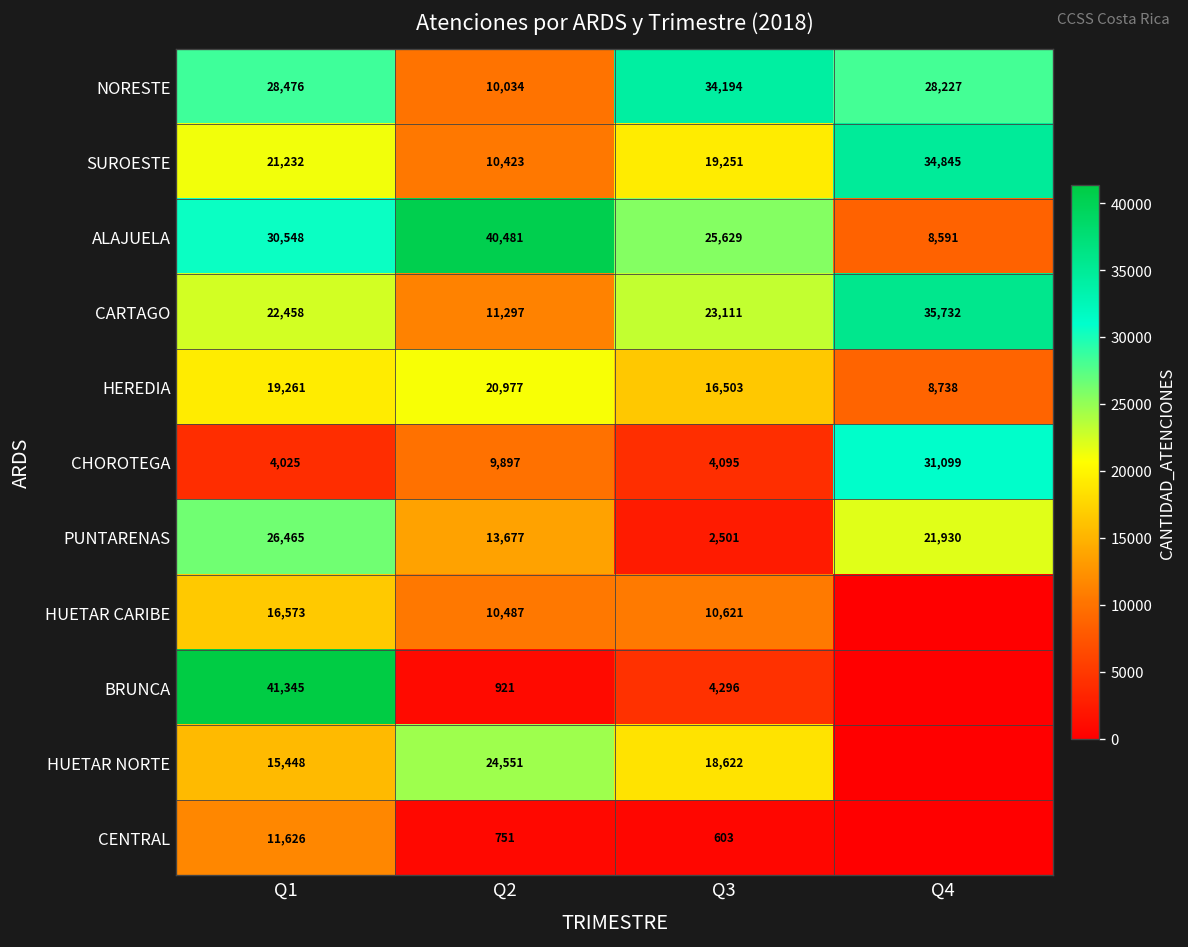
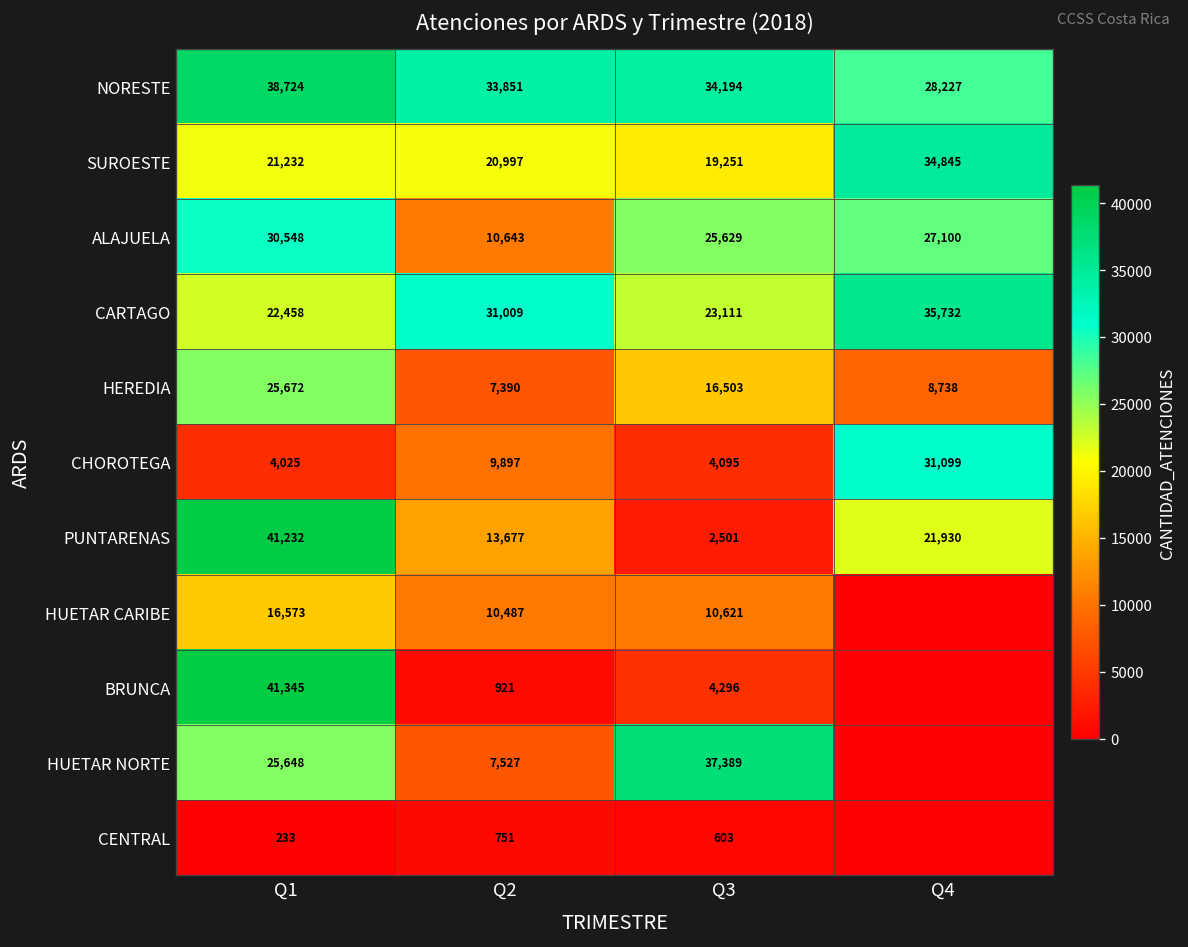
  {
    "NORESTE": {
-     "Q1": "28,476",
-     "Q2": "10,034",
+     "Q1": "38,724",
+     "Q2": "33,851",
      "Q3": "34,194",
      "Q4": "28,227"
    },
    "SUROESTE": {
      "Q1": "21,232",
-     "Q2": "10,423",
+     "Q2": "20,997",
      "Q3": "19,251",
      "Q4": "34,845"
    },
    "ALAJUELA": {
      "Q1": "30,548",
-     "Q2": "40,481",
+     "Q2": "10,643",
      "Q3": "25,629",
-     "Q4": "8,591"
+     "Q4": "27,100"
    },
    "CARTAGO": {
      "Q1": "22,458",
-     "Q2": "11,297",
+     "Q2": "31,009",
      "Q3": "23,111",
      "Q4": "35,732"
    },
    "HEREDIA": {
-     "Q1": "19,261",
-     "Q2": "20,977",
+     "Q1": "25,672",
+     "Q2": "7,390",
      "Q3": "16,503",
      "Q4": "8,738"
    },
    "CHOROTEGA": {
      "Q1": "4,025",
      "Q2": "9,897",
      "Q3": "4,095",
      "Q4": "31,099"
    },
    "PUNTARENAS": {
-     "Q1": "26,465",
+     "Q1": "41,232",
      "Q2": "13,677",
      "Q3": "2,501",
      "Q4": "21,930"
    },
    "HUETAR CARIBE": {
      "Q1": "16,573",
      "Q2": "10,487",
      "Q3": "10,621"
    },
    "BRUNCA": {
      "Q1": "41,345",
      "Q2": "921",
      "Q3": "4,296"
    },
    "HUETAR NORTE": {
-     "Q1": "15,448",
-     "Q2": "24,551",
-     "Q3": "18,622"
+     "Q1": "25,648",
+     "Q2": "7,527",
+     "Q3": "37,389"
    },
    "CENTRAL": {
-     "Q1": "11,626",
+     "Q1": "233",
      "Q2": "751",
      "Q3": "603"
    }
  }
